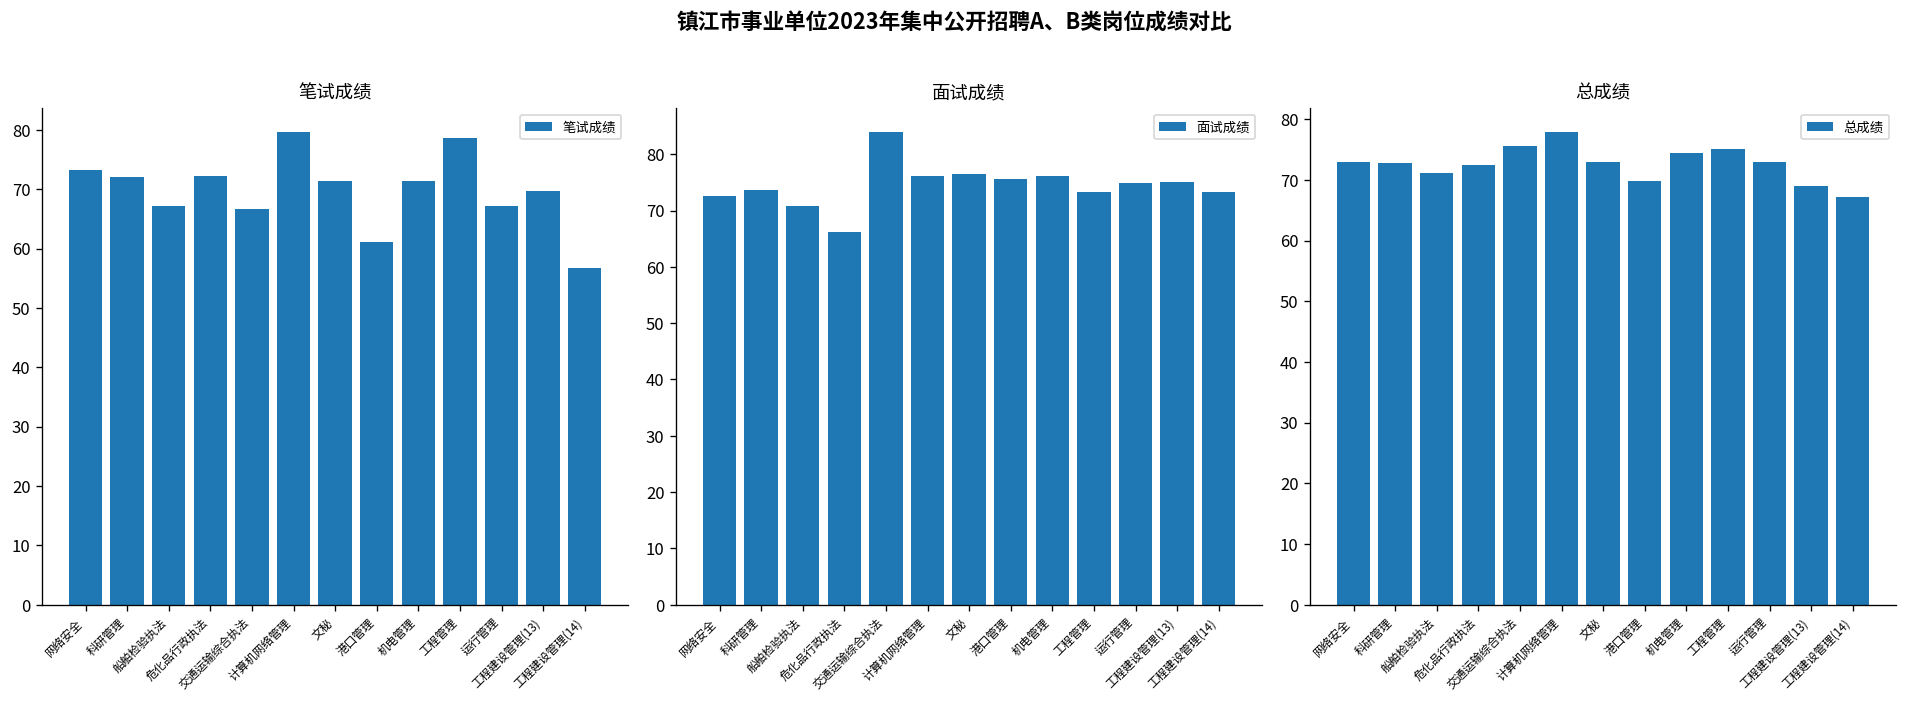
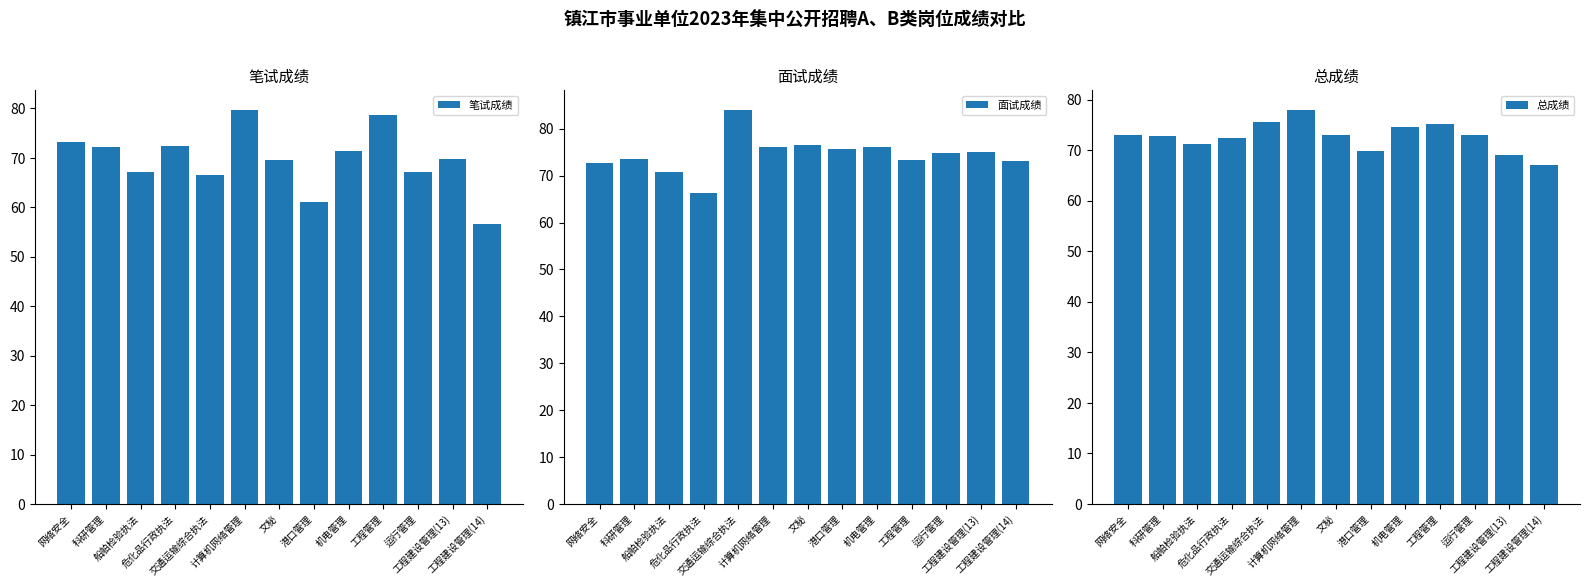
  {
    "笔试成绩": {
      "网络安全": 73,
      "科研管理": 72,
      "船舶检验执法": 67,
      "危化品行政执法": 72,
      "交通运输综合执法": 67,
      "计算机网络管理": 80,
-     "文秘": 71,
+     "文秘": 70,
      "港口管理": 61,
      "机电管理": 71,
      "工程管理": 79,
      "运行管理": 67,
      "工程建设管理(13)": 70,
      "工程建设管理(14)": 57
    },
    "面试成绩": {
      "网络安全": 73,
      "科研管理": 74,
      "船舶检验执法": 71,
      "危化品行政执法": 66,
      "交通运输综合执法": 84,
      "计算机网络管理": 76,
      "文秘": 77,
      "港口管理": 76,
      "机电管理": 76,
      "工程管理": 73,
      "运行管理": 75,
      "工程建设管理(13)": 75,
      "工程建设管理(14)": 73
    },
    "总成绩": {
      "网络安全": 73,
      "科研管理": 73,
      "船舶检验执法": 71,
      "危化品行政执法": 72,
      "交通运输综合执法": 76,
      "计算机网络管理": 78,
      "文秘": 73,
      "港口管理": 70,
      "机电管理": 74,
      "工程管理": 75,
      "运行管理": 73,
      "工程建设管理(13)": 69,
      "工程建设管理(14)": 67
    }
  }
